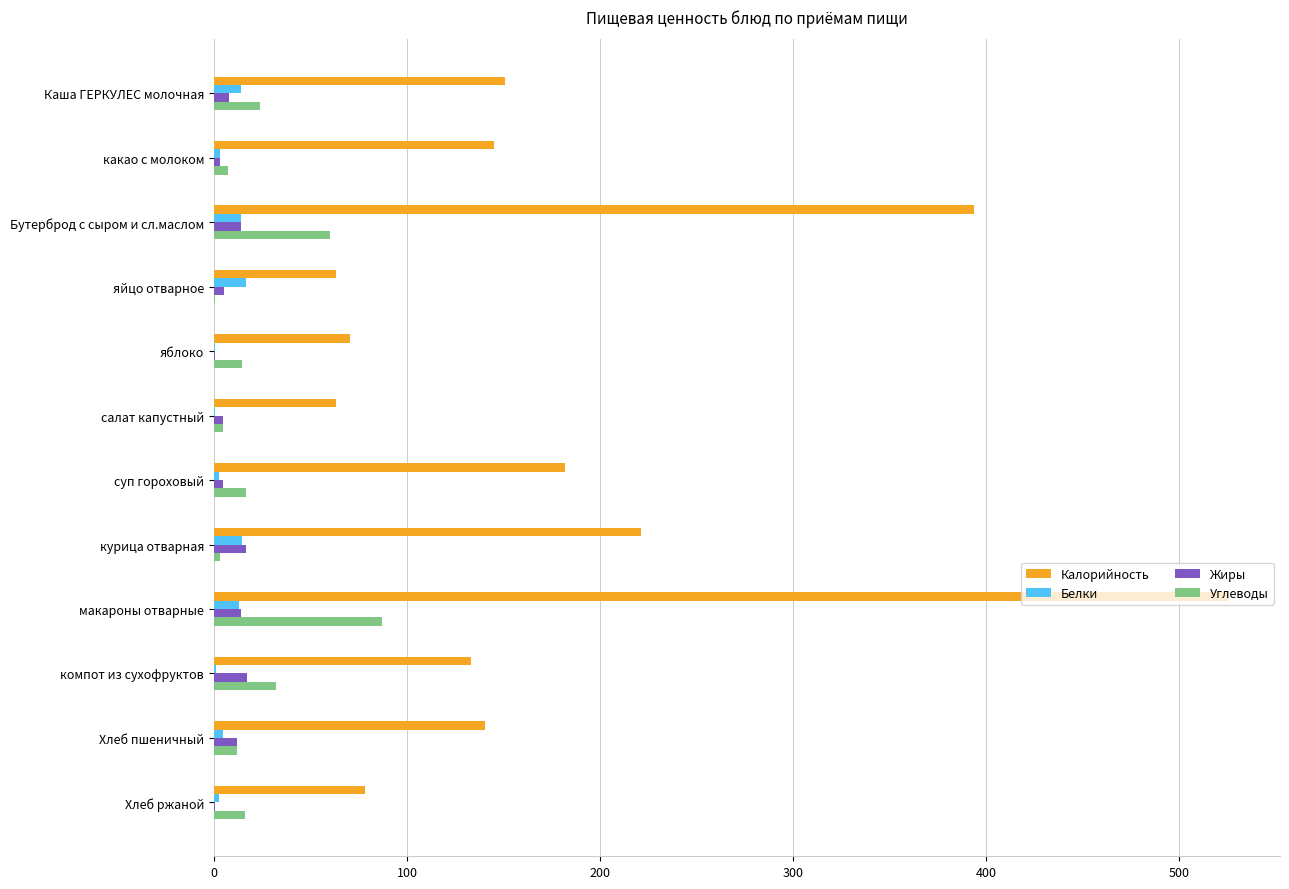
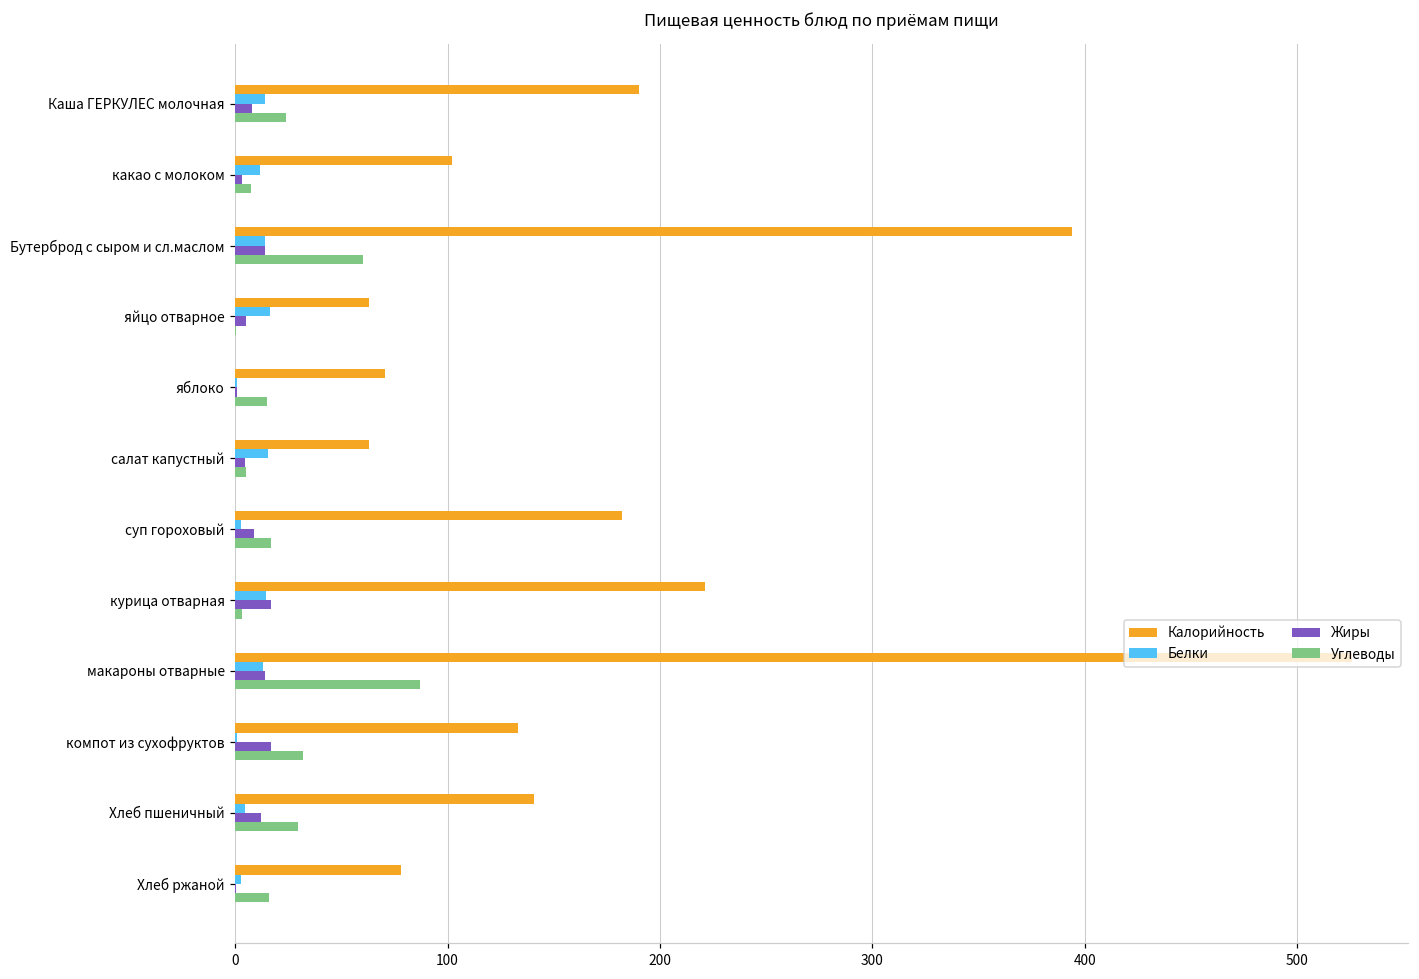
  {
    "Калорийность": {
-     "Каша ГЕРКУЛЕС молочная": 151,
-     "какао с молоком": 145,
+     "Каша ГЕРКУЛЕС молочная": 190,
+     "какао с молоком": 102,
      "Бутерброд с сыром и сл.маслом": 394,
      "яйцо отварное": 63,
      "яблоко": 70,
      "салат капустный": 63,
      "суп гороховый": 182,
      "курица отварная": 221,
      "компот из сухофруктов": 133,
      "Хлеб пшеничный": 141,
      "Хлеб ржаной": 78
    },
    "Белки": {
      "Каша ГЕРКУЛЕС молочная": 14,
-     "какао с молоком": 3,
+     "какао с молоком": 12,
      "Бутерброд с сыром и сл.маслом": 14,
      "яйцо отварное": 17,
-     "салат капустный": 1,
+     "салат капустный": 16,
      "суп гороховый": 3,
      "курица отварная": 15,
      "макароны отварные": 13,
      "Хлеб пшеничный": 5,
      "Хлеб ржаной": 3
    },
    "Жиры": {
      "Каша ГЕРКУЛЕС молочная": 8,
      "какао с молоком": 3,
      "Бутерброд с сыром и сл.маслом": 14,
      "яйцо отварное": 5,
      "салат капустный": 5,
-     "суп гороховый": 5,
+     "суп гороховый": 9,
      "курица отварная": 17,
      "макароны отварные": 14,
      "компот из сухофруктов": 17,
      "Хлеб пшеничный": 12
    },
    "Углеводы": {
      "Каша ГЕРКУЛЕС молочная": 24,
      "какао с молоком": 7,
      "Бутерброд с сыром и сл.маслом": 60,
      "яблоко": 15,
      "салат капустный": 5,
      "суп гороховый": 17,
      "курица отварная": 3,
      "макароны отварные": 87,
      "компот из сухофруктов": 32,
-     "Хлеб пшеничный": 12,
+     "Хлеб пшеничный": 30,
      "Хлеб ржаной": 16
    }
  }
